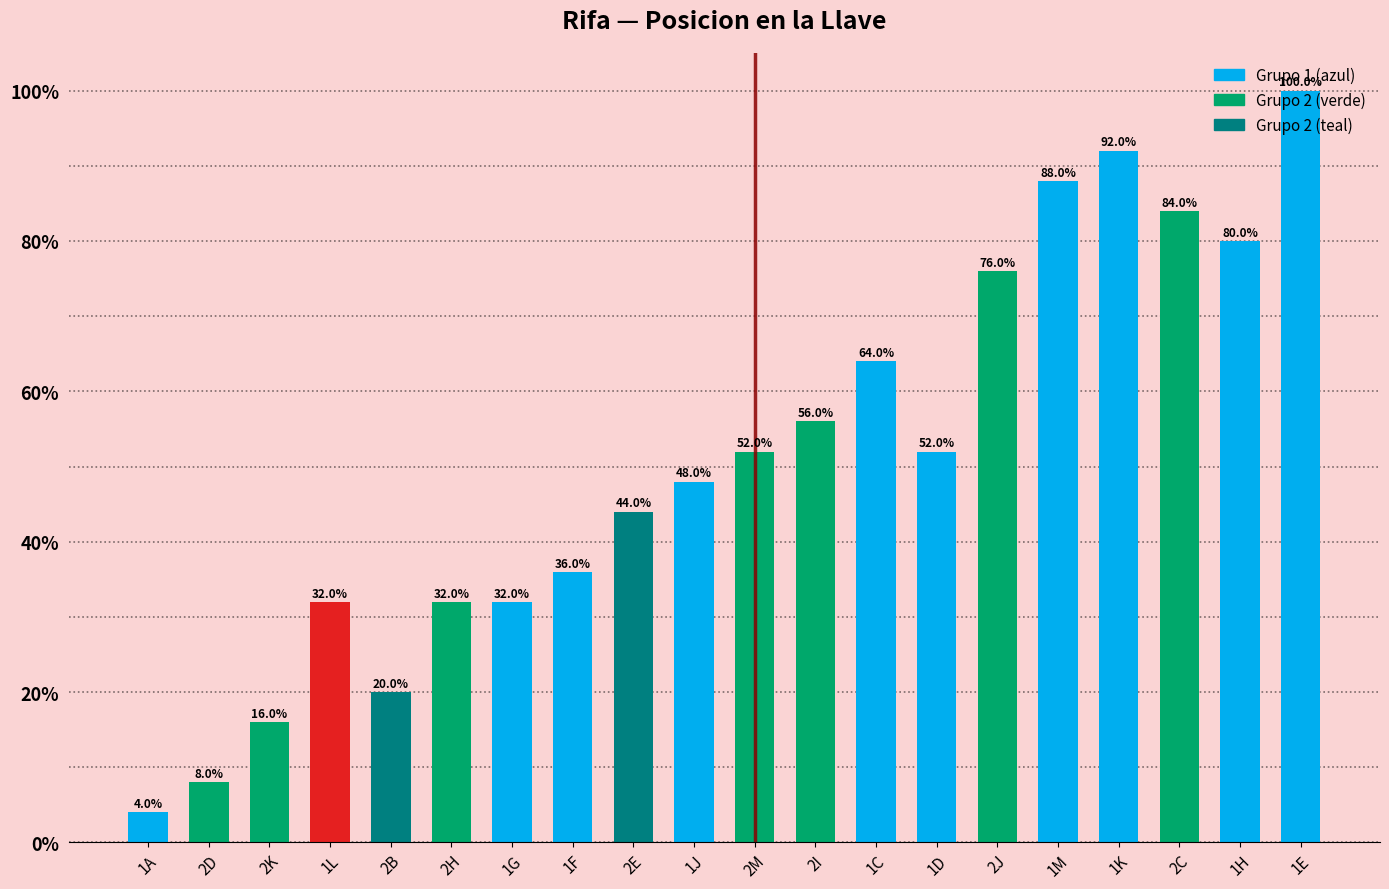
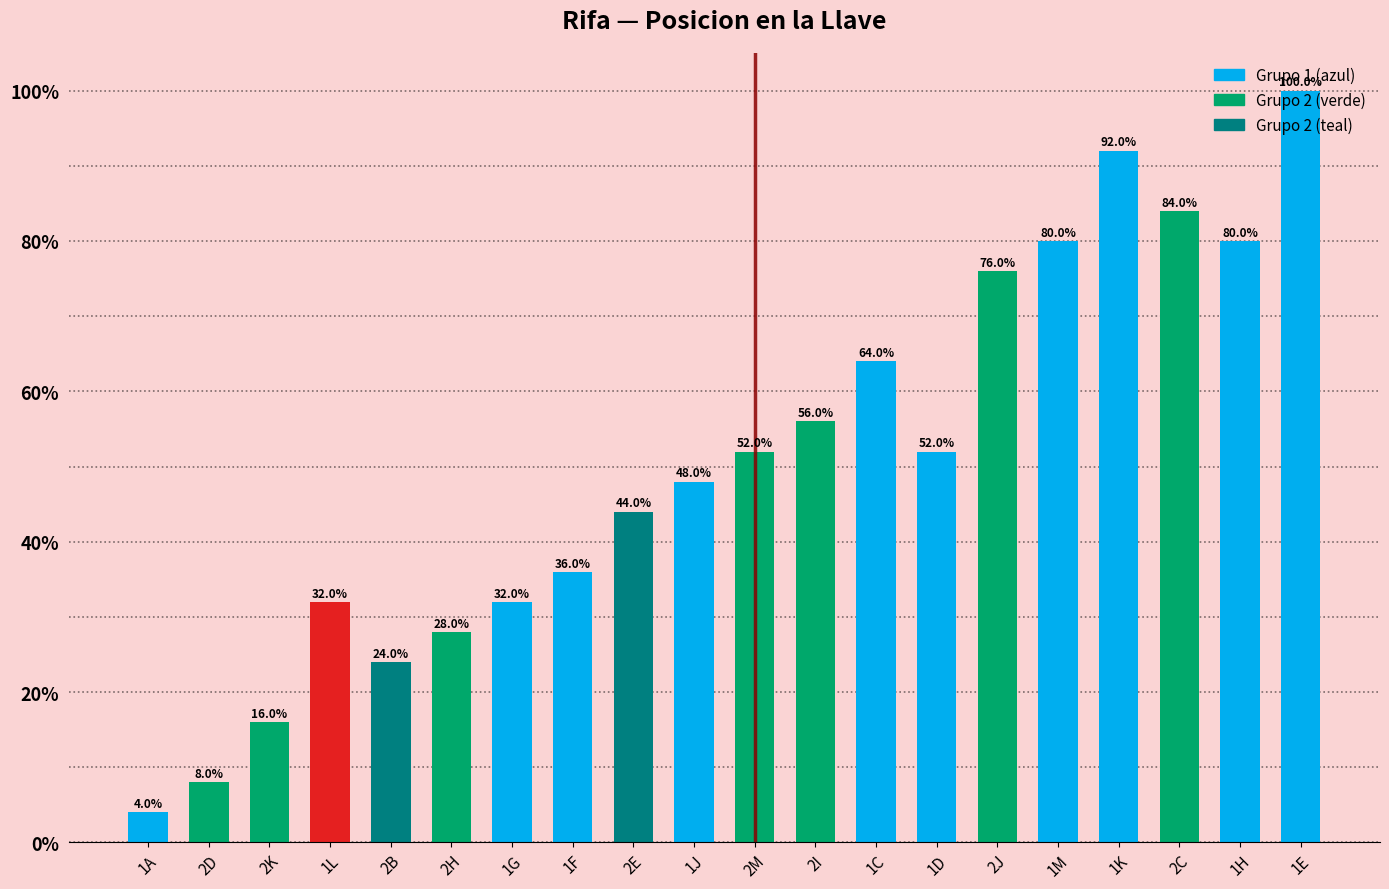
  {
    "1A": "4.0%",
    "2D": "8.0%",
    "2K": "16.0%",
    "1L": "32.0%",
-   "2B": "20.0%",
-   "2H": "32.0%",
+   "2B": "24.0%",
+   "2H": "28.0%",
    "1G": "32.0%",
    "1F": "36.0%",
    "2E": "44.0%",
    "1J": "48.0%",
    "2M": "52.0%",
    "2I": "56.0%",
    "1C": "64.0%",
    "1D": "52.0%",
    "2J": "76.0%",
-   "1M": "88.0%",
+   "1M": "80.0%",
    "1K": "92.0%",
    "2C": "84.0%",
    "1H": "80.0%",
    "1E": "100.0%"
  }
